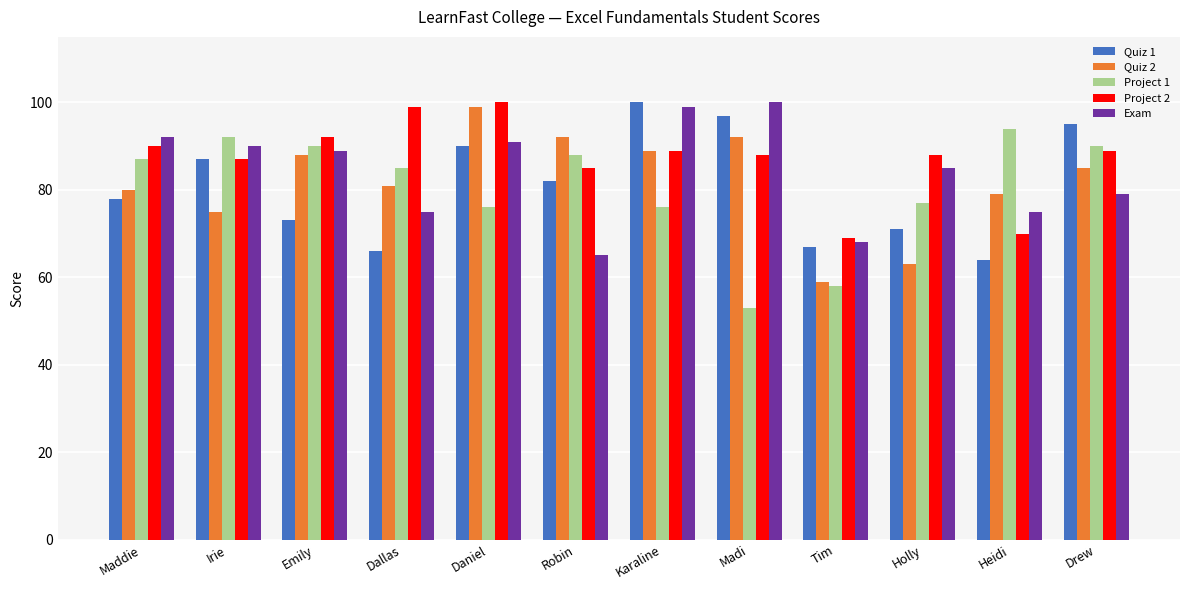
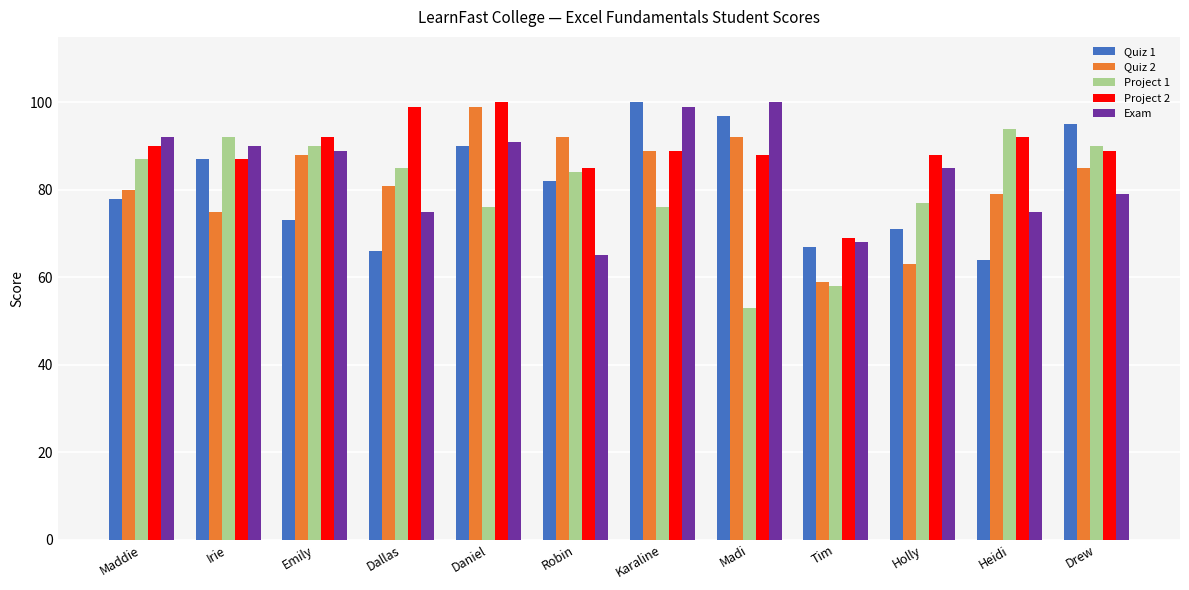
  {
    "Quiz 1": {
      "Maddie": 78,
      "Irie": 87,
      "Emily": 73,
      "Dallas": 66,
      "Daniel": 90,
      "Robin": 82,
      "Karaline": 100,
      "Madi": 97,
      "Tim": 67,
      "Holly": 71,
      "Heidi": 64,
      "Drew": 95
    },
    "Quiz 2": {
      "Maddie": 80,
      "Irie": 75,
      "Emily": 88,
      "Dallas": 81,
      "Daniel": 99,
      "Robin": 92,
      "Karaline": 89,
      "Madi": 92,
      "Tim": 59,
      "Holly": 63,
      "Heidi": 79,
      "Drew": 85
    },
    "Project 1": {
      "Maddie": 87,
      "Irie": 92,
      "Emily": 90,
      "Dallas": 85,
      "Daniel": 76,
-     "Robin": 88,
+     "Robin": 84,
      "Karaline": 76,
      "Madi": 53,
      "Tim": 58,
      "Holly": 77,
      "Heidi": 94,
      "Drew": 90
    },
    "Project 2": {
      "Maddie": 90,
      "Irie": 87,
      "Emily": 92,
      "Dallas": 99,
      "Daniel": 100,
      "Robin": 85,
      "Karaline": 89,
      "Madi": 88,
      "Tim": 69,
      "Holly": 88,
-     "Heidi": 70,
+     "Heidi": 92,
      "Drew": 89
    },
    "Exam": {
      "Maddie": 92,
      "Irie": 90,
      "Emily": 89,
      "Dallas": 75,
      "Daniel": 91,
      "Robin": 65,
      "Karaline": 99,
      "Madi": 100,
      "Tim": 68,
      "Holly": 85,
      "Heidi": 75,
      "Drew": 79
    }
  }
